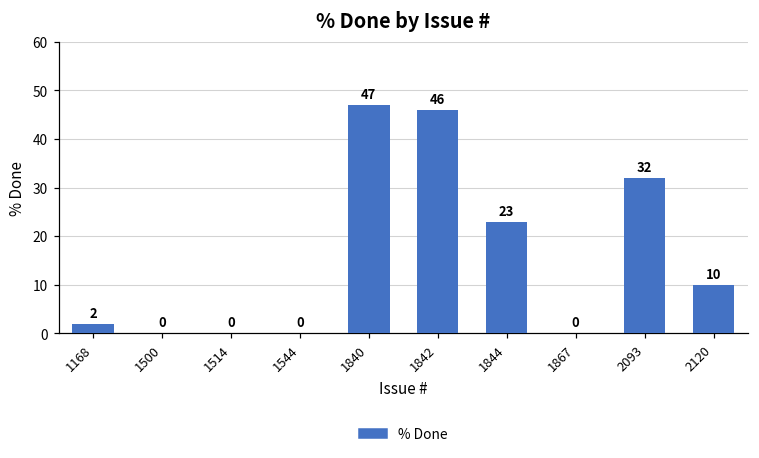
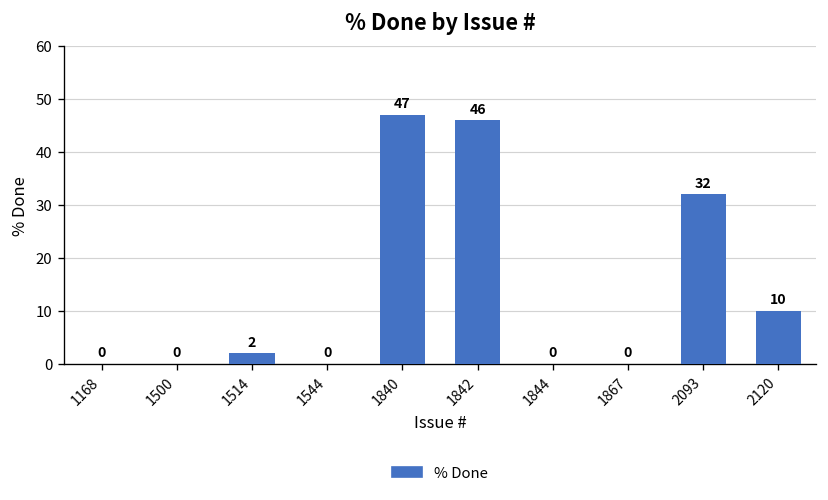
  {
-   "1168": 2,
+   "1168": 0,
    "1500": 0,
-   "1514": 0,
+   "1514": 2,
    "1544": 0,
    "1840": 47,
    "1842": 46,
-   "1844": 23,
+   "1844": 0,
    "1867": 0,
    "2093": 32,
    "2120": 10
  }
